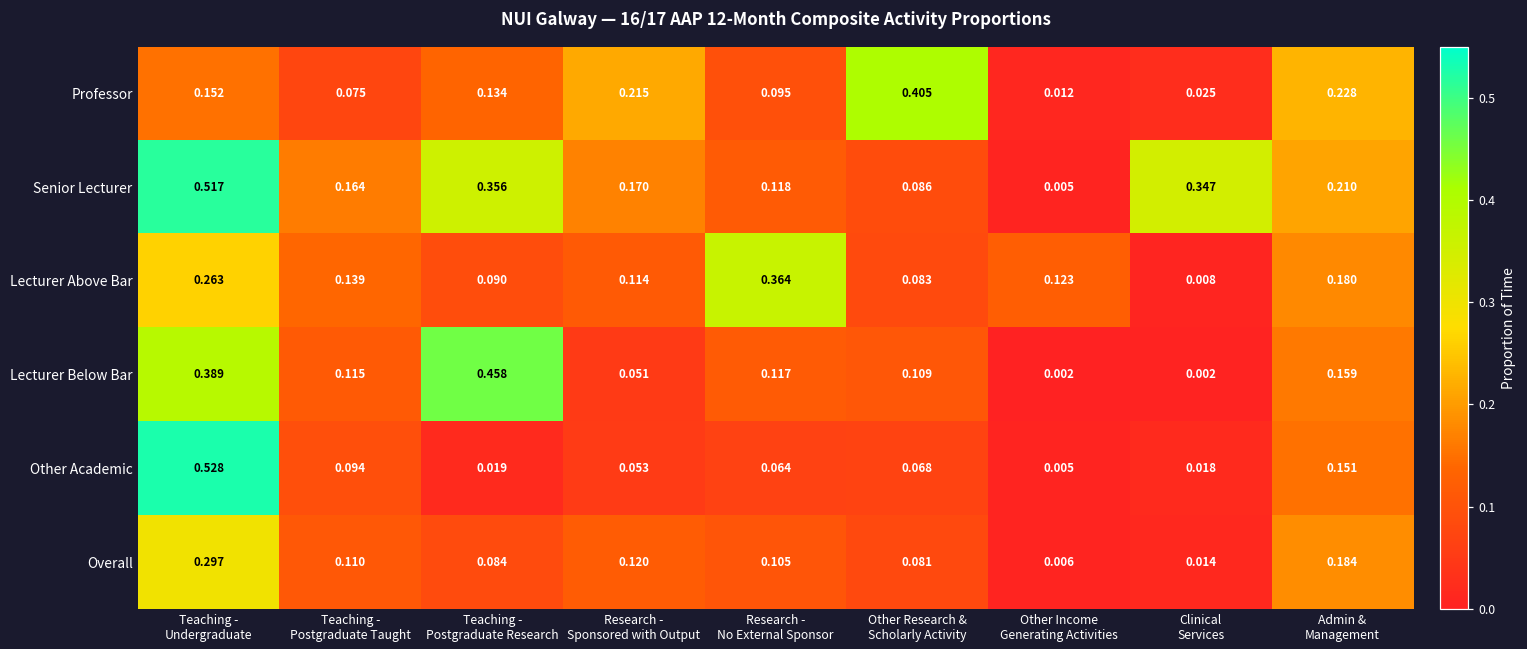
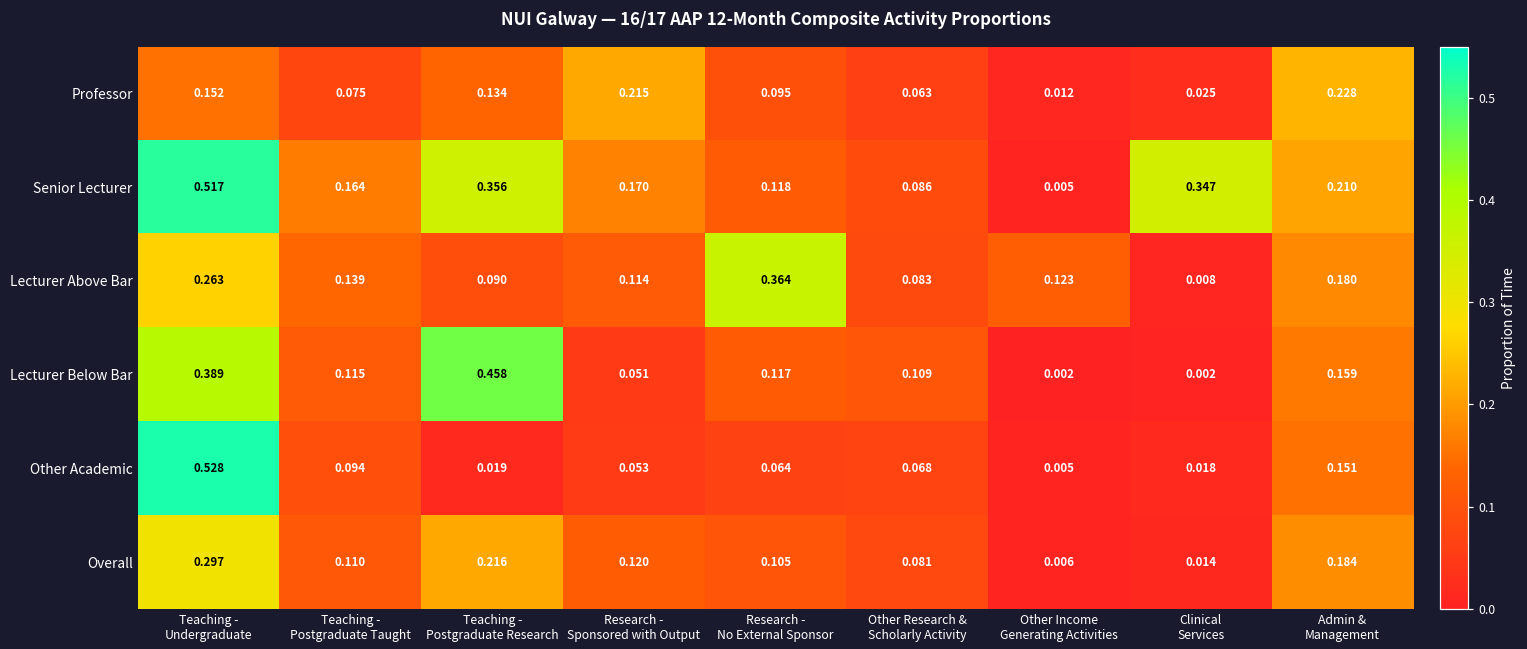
  {
    "Professor": {
      "Teaching - Undergraduate": 0.152,
      "Teaching - Postgraduate Taught": 0.075,
      "Teaching - Postgraduate Research": 0.134,
      "Research - Sponsored with Output": 0.215,
      "Research - No External Sponsor": 0.095,
-     "Other Research & Scholarly Activity": 0.405,
+     "Other Research & Scholarly Activity": 0.063,
      "Other Income Generating Activities": 0.012,
      "Clinical Services": 0.025,
      "Admin & Management": 0.228
    },
    "Senior Lecturer": {
      "Teaching - Undergraduate": 0.517,
      "Teaching - Postgraduate Taught": 0.164,
      "Teaching - Postgraduate Research": 0.356,
      "Research - Sponsored with Output": 0.170,
      "Research - No External Sponsor": 0.118,
      "Other Research & Scholarly Activity": 0.086,
      "Other Income Generating Activities": 0.005,
      "Clinical Services": 0.347,
      "Admin & Management": 0.210
    },
    "Lecturer Above Bar": {
      "Teaching - Undergraduate": 0.263,
      "Teaching - Postgraduate Taught": 0.139,
      "Teaching - Postgraduate Research": 0.090,
      "Research - Sponsored with Output": 0.114,
      "Research - No External Sponsor": 0.364,
      "Other Research & Scholarly Activity": 0.083,
      "Other Income Generating Activities": 0.123,
      "Clinical Services": 0.008,
      "Admin & Management": 0.180
    },
    "Lecturer Below Bar": {
      "Teaching - Undergraduate": 0.389,
      "Teaching - Postgraduate Taught": 0.115,
      "Teaching - Postgraduate Research": 0.458,
      "Research - Sponsored with Output": 0.051,
      "Research - No External Sponsor": 0.117,
      "Other Research & Scholarly Activity": 0.109,
      "Other Income Generating Activities": 0.002,
      "Clinical Services": 0.002,
      "Admin & Management": 0.159
    },
    "Other Academic": {
      "Teaching - Undergraduate": 0.528,
      "Teaching - Postgraduate Taught": 0.094,
      "Teaching - Postgraduate Research": 0.019,
      "Research - Sponsored with Output": 0.053,
      "Research - No External Sponsor": 0.064,
      "Other Research & Scholarly Activity": 0.068,
      "Other Income Generating Activities": 0.005,
      "Clinical Services": 0.018,
      "Admin & Management": 0.151
    },
    "Overall": {
      "Teaching - Undergraduate": 0.297,
      "Teaching - Postgraduate Taught": 0.110,
-     "Teaching - Postgraduate Research": 0.084,
+     "Teaching - Postgraduate Research": 0.216,
      "Research - Sponsored with Output": 0.120,
      "Research - No External Sponsor": 0.105,
      "Other Research & Scholarly Activity": 0.081,
      "Other Income Generating Activities": 0.006,
      "Clinical Services": 0.014,
      "Admin & Management": 0.184
    }
  }
